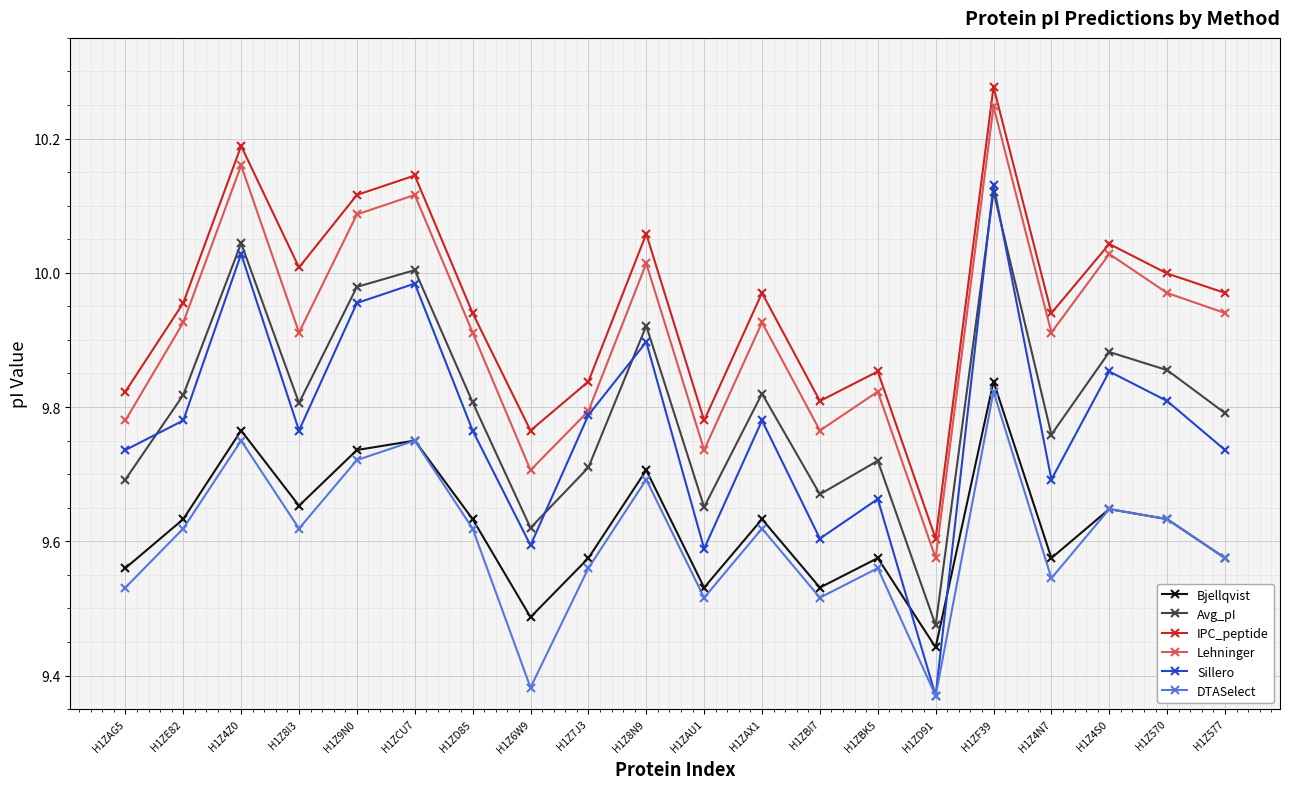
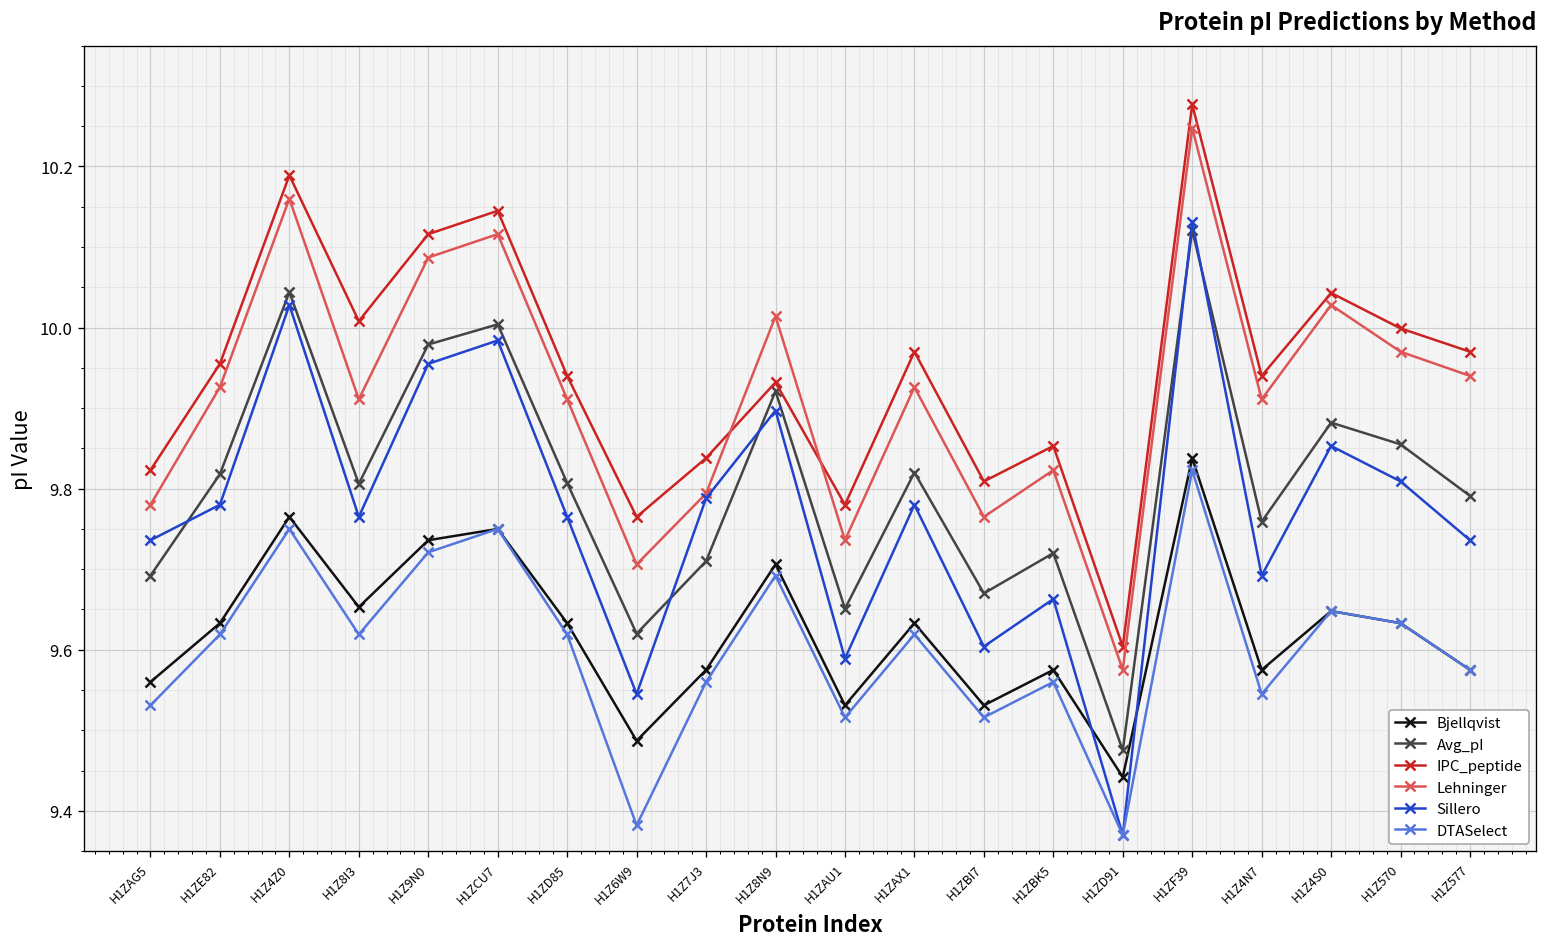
  {
    "Bjellqvist": {
      "H1ZAG5": 9.56,
      "H1ZE82": 9.63,
      "H1Z4Z0": 9.77,
      "H1Z8I3": 9.65,
      "H1Z9N0": 9.74,
      "H1ZD85": 9.63,
      "H1Z6W9": 9.49,
      "H1Z7J3": 9.58,
      "H1Z8N9": 9.71,
      "H1ZAU1": 9.53,
      "H1ZAX1": 9.63,
      "H1ZBI7": 9.53,
      "H1ZBK5": 9.58,
      "H1ZD91": 9.44,
      "H1ZF39": 9.84,
      "H1Z4N7": 9.58
    },
    "Avg_pI": {
      "H1ZAG5": 9.69,
      "H1ZE82": 9.82,
      "H1Z4Z0": 10.04,
      "H1Z8I3": 9.81,
      "H1Z9N0": 9.98,
      "H1ZCU7": 10.00,
      "H1ZD85": 9.81,
      "H1Z6W9": 9.62,
      "H1Z7J3": 9.71,
      "H1Z8N9": 9.92,
      "H1ZAU1": 9.65,
      "H1ZAX1": 9.82,
      "H1ZBI7": 9.67,
      "H1ZBK5": 9.72,
      "H1ZD91": 9.48,
      "H1ZF39": 10.12,
      "H1Z4N7": 9.76,
      "H1Z4S0": 9.88,
      "H1Z570": 9.86,
      "H1Z577": 9.79
    },
    "IPC_peptide": {
      "H1ZAG5": 9.82,
      "H1ZE82": 9.96,
      "H1Z4Z0": 10.19,
      "H1Z8I3": 10.01,
      "H1Z9N0": 10.12,
      "H1ZCU7": 10.15,
      "H1ZD85": 9.94,
      "H1Z6W9": 9.77,
      "H1Z7J3": 9.84,
-     "H1Z8N9": 10.06,
+     "H1Z8N9": 9.93,
      "H1ZAU1": 9.78,
      "H1ZAX1": 9.97,
      "H1ZBI7": 9.81,
      "H1ZBK5": 9.85,
      "H1ZD91": 9.60,
      "H1ZF39": 10.28,
      "H1Z4N7": 9.94,
      "H1Z4S0": 10.04,
      "H1Z570": 10.00,
      "H1Z577": 9.97
    },
    "Lehninger": {
      "H1ZAG5": 9.78,
      "H1ZE82": 9.93,
      "H1Z4Z0": 10.16,
      "H1Z8I3": 9.91,
      "H1Z9N0": 10.09,
      "H1ZCU7": 10.12,
      "H1ZD85": 9.91,
      "H1Z6W9": 9.71,
      "H1Z7J3": 9.79,
      "H1Z8N9": 10.01,
      "H1ZAU1": 9.74,
      "H1ZAX1": 9.93,
      "H1ZBI7": 9.77,
      "H1ZBK5": 9.82,
      "H1ZD91": 9.58,
      "H1ZF39": 10.25,
      "H1Z4N7": 9.91,
      "H1Z4S0": 10.03,
      "H1Z570": 9.97,
      "H1Z577": 9.94
    },
    "Sillero": {
      "H1ZAG5": 9.74,
      "H1ZE82": 9.78,
      "H1Z4Z0": 10.03,
      "H1Z8I3": 9.77,
      "H1Z9N0": 9.96,
      "H1ZCU7": 9.98,
      "H1ZD85": 9.77,
-     "H1Z6W9": 9.59,
+     "H1Z6W9": 9.55,
      "H1Z7J3": 9.79,
      "H1Z8N9": 9.90,
      "H1ZAU1": 9.59,
      "H1ZAX1": 9.78,
      "H1ZBI7": 9.60,
      "H1ZBK5": 9.66,
      "H1ZF39": 10.13,
      "H1Z4N7": 9.69,
      "H1Z4S0": 9.85,
      "H1Z570": 9.81,
      "H1Z577": 9.74
    },
    "DTASelect": {
      "H1ZAG5": 9.53,
      "H1ZE82": 9.62,
      "H1Z4Z0": 9.75,
      "H1Z8I3": 9.62,
      "H1Z9N0": 9.72,
      "H1ZD85": 9.62,
      "H1Z6W9": 9.38,
      "H1Z7J3": 9.56,
      "H1Z8N9": 9.69,
      "H1ZAU1": 9.52,
      "H1ZAX1": 9.62,
      "H1ZBI7": 9.52,
      "H1ZBK5": 9.56,
      "H1ZF39": 9.82,
      "H1Z4N7": 9.55
    }
  }
